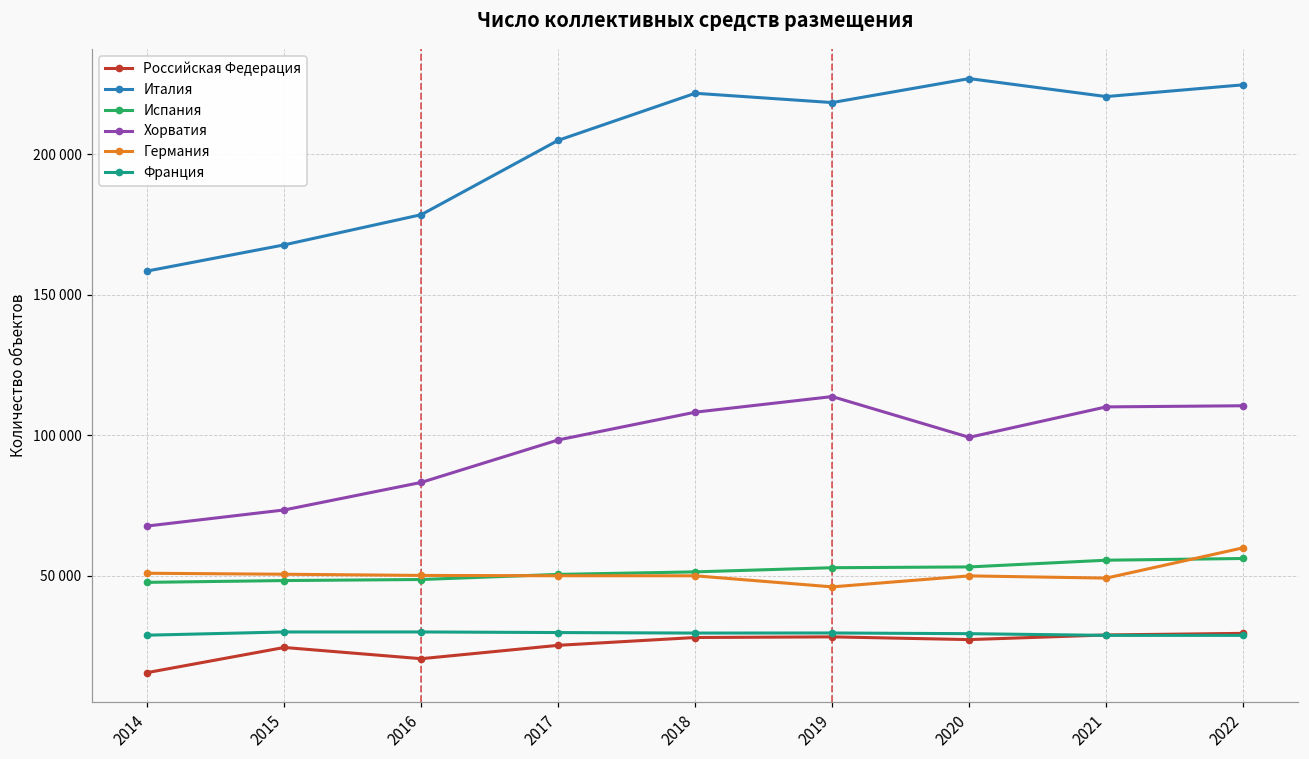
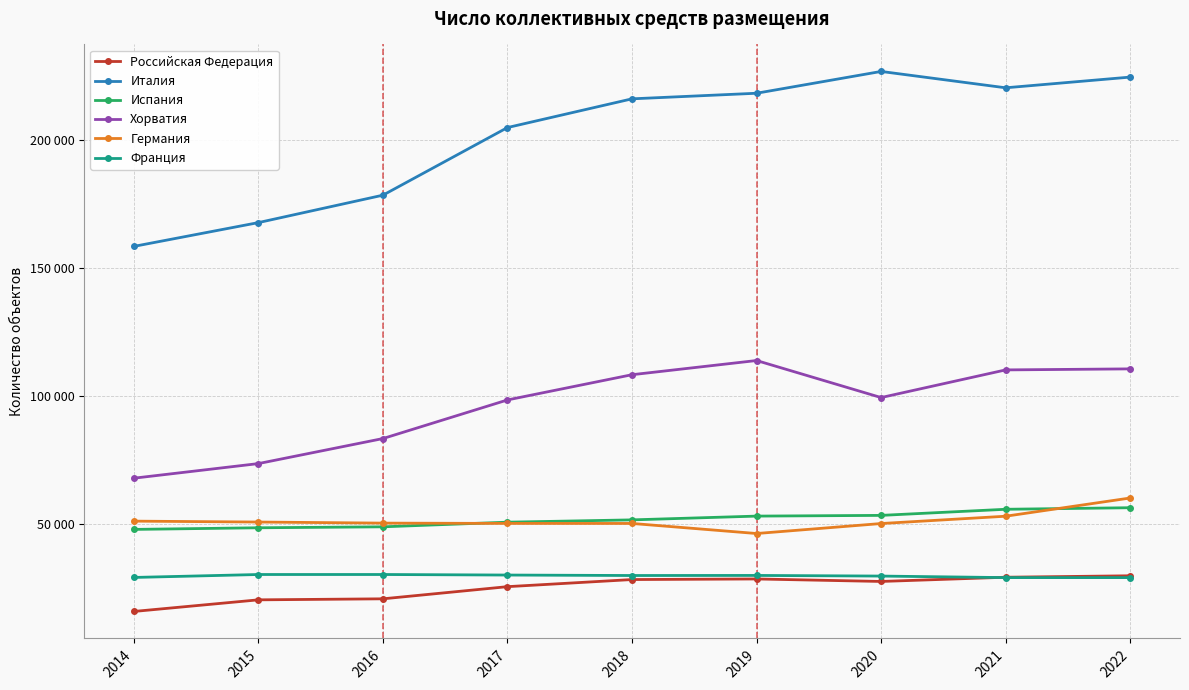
  {
    "Российская Федерация": {
      "2014": 16000,
-     "2015": 25000,
+     "2015": 20000,
      "2016": 21000,
      "2017": 25000,
      "2018": 28000,
      "2019": 28000,
      "2020": 27000
    },
    "Италия": {
      "2014": 158000,
      "2015": 168000,
      "2016": 178000,
      "2017": 205000,
-     "2018": 222000,
+     "2018": 216000,
      "2019": 218000,
      "2020": 227000,
      "2021": 220000,
      "2022": 225000
    },
    "Хорватия": {
      "2014": 68000,
      "2015": 73000,
      "2016": 83000,
      "2017": 98000,
      "2018": 108000,
      "2019": 114000,
      "2020": 99000,
      "2021": 110000,
      "2022": 110000
    },
    "Германия": {
      "2014": 51000,
      "2015": 51000,
      "2016": 50000,
      "2018": 50000,
      "2019": 46000,
      "2020": 50000,
-     "2021": 49000,
+     "2021": 53000,
      "2022": 60000
    }
  }
